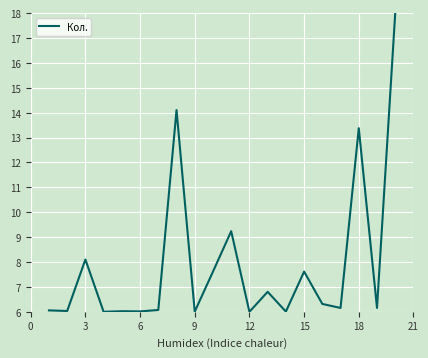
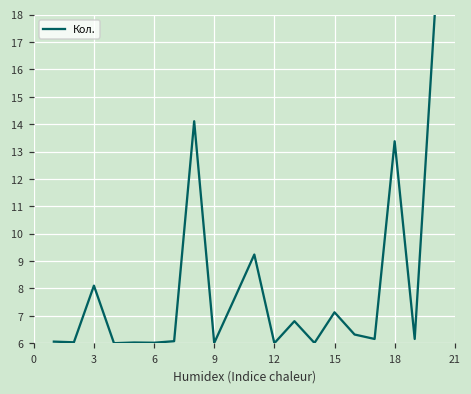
  {
    "3": 8.1,
    "6": 6.0,
    "9": 6.0,
    "12": 6.0,
-   "15": 7.6,
+   "15": 7.1,
    "18": 13.4
  }
